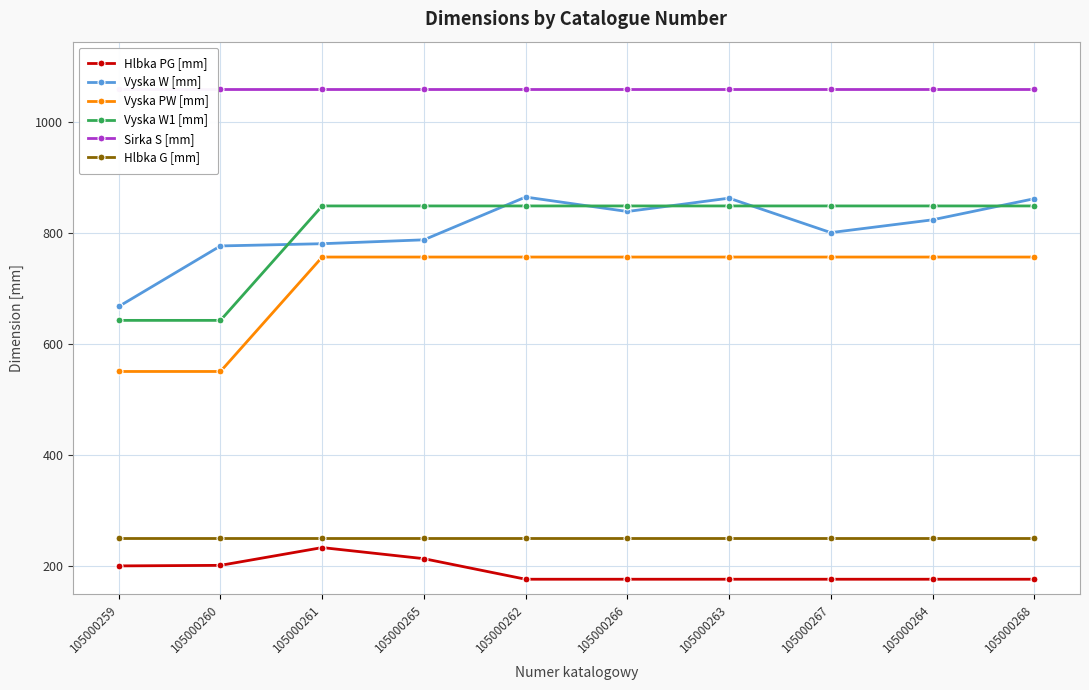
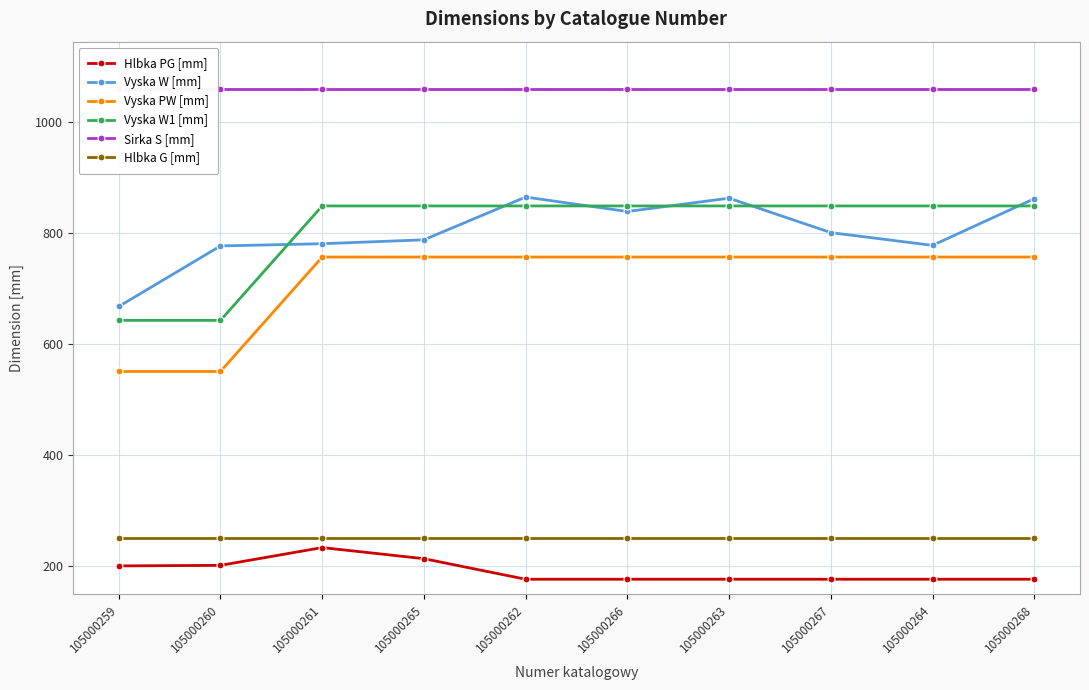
  {
    "Hlbka PG [mm]": {
      "105000259": 200,
      "105000260": 200,
      "105000261": 230,
      "105000265": 210,
      "105000262": 180,
      "105000266": 180,
      "105000263": 180,
      "105000267": 180,
      "105000264": 180,
      "105000268": 180
    },
    "Vyska W [mm]": {
      "105000259": 670,
      "105000260": 780,
      "105000261": 780,
      "105000265": 790,
      "105000262": 860,
      "105000266": 840,
      "105000263": 860,
      "105000267": 800,
-     "105000264": 820,
+     "105000264": 780,
      "105000268": 860
    },
    "Vyska PW [mm]": {
      "105000259": 550,
      "105000260": 550,
      "105000261": 760,
      "105000265": 760,
      "105000262": 760,
      "105000266": 760,
      "105000263": 760,
      "105000267": 760,
      "105000264": 760,
      "105000268": 760
    },
    "Vyska W1 [mm]": {
      "105000259": 640,
      "105000260": 640,
      "105000261": 850,
      "105000265": 850,
      "105000262": 850,
      "105000266": 850,
      "105000263": 850,
      "105000267": 850,
      "105000264": 850,
      "105000268": 850
    },
    "Sirka S [mm]": {
      "105000260": 1060,
      "105000261": 1060,
      "105000265": 1060,
      "105000262": 1060,
      "105000266": 1060,
      "105000263": 1060,
      "105000267": 1060,
      "105000264": 1060,
      "105000268": 1060
    },
    "Hlbka G [mm]": {
      "105000259": 250,
      "105000260": 250,
      "105000261": 250,
      "105000265": 250,
      "105000262": 250,
      "105000266": 250,
      "105000263": 250,
      "105000267": 250,
      "105000264": 250,
      "105000268": 250
    }
  }
